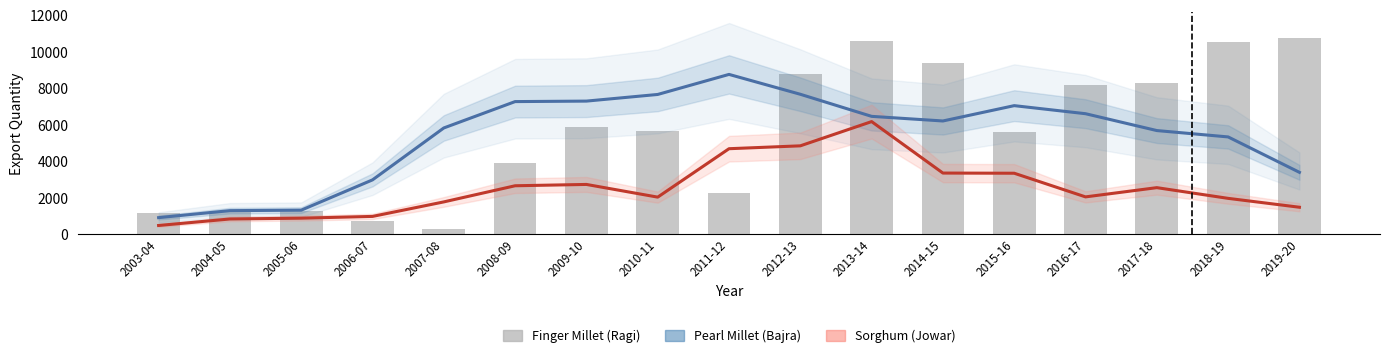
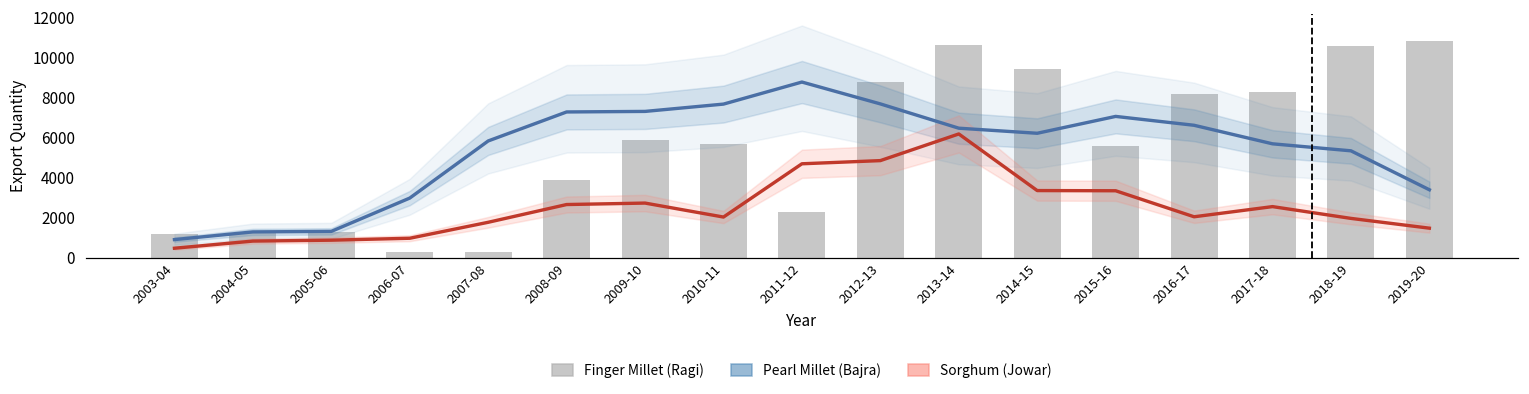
  {
    "Finger Millet (Ragi)": {
      "2003-04": 1200,
      "2004-05": 1300,
      "2005-06": 1300,
-     "2006-07": 700,
+     "2006-07": 300,
      "2007-08": 300,
      "2008-09": 3900,
      "2009-10": 5900,
      "2010-11": 5600,
      "2011-12": 2300,
      "2012-13": 8800,
      "2013-14": 10600,
      "2014-15": 9400,
      "2015-16": 5600,
      "2016-17": 8200,
      "2017-18": 8300,
      "2018-19": 10500,
      "2019-20": 10800
    }
  }
